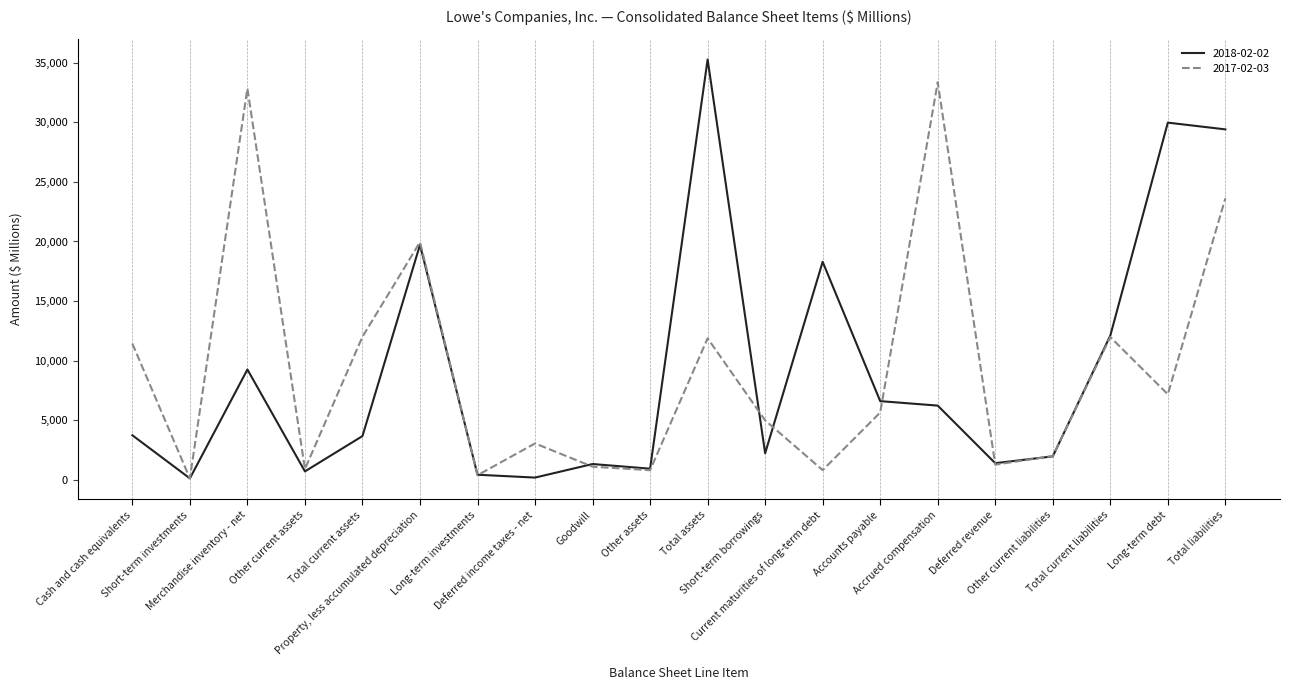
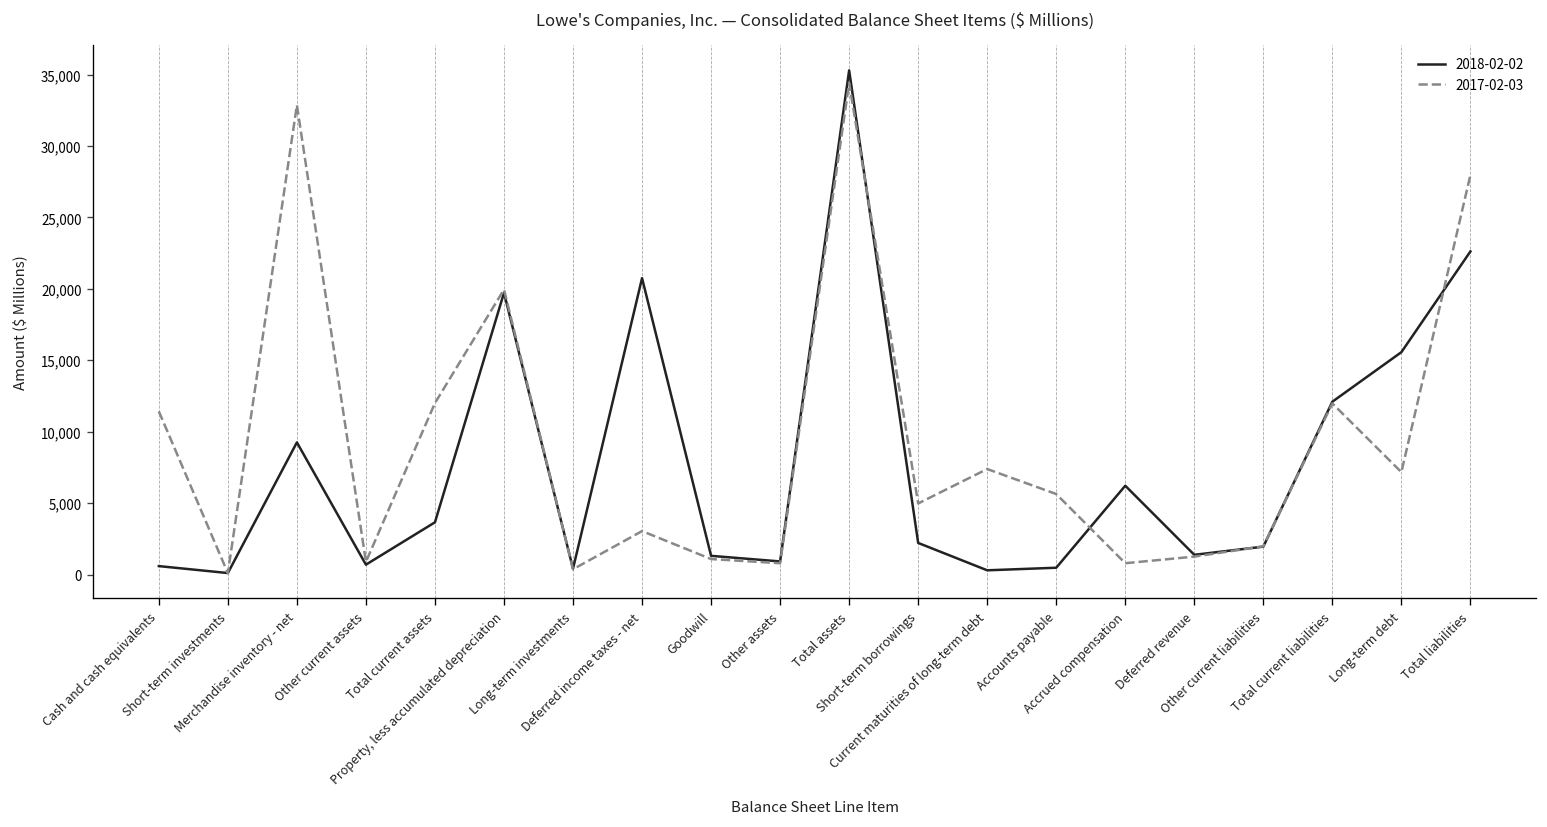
  {
    "2018-02-02": {
-     "Cash and cash equivalents": "3,700",
+     "Cash and cash equivalents": "600",
      "Merchandise inventory - net": "9,200",
      "Total current assets": "3,700",
      "Property, less accumulated depreciation": "19,700",
-     "Deferred income taxes - net": "200",
+     "Deferred income taxes - net": "20,700",
      "Goodwill": "1,300",
      "Total assets": "35,300",
      "Short-term borrowings": "2,200",
-     "Current maturities of long-term debt": "18,300",
-     "Accounts payable": "6,600",
+     "Current maturities of long-term debt": "300",
+     "Accounts payable": "500",
      "Accrued compensation": "6,200",
-     "Long-term debt": "30,000",
-     "Total liabilities": "29,400"
+     "Long-term debt": "15,600",
+     "Total liabilities": "22,600"
    },
    "2017-02-03": {
      "Cash and cash equivalents": "11,400",
      "Merchandise inventory - net": "32,900",
      "Total current assets": "12,000",
      "Property, less accumulated depreciation": "19,900",
      "Deferred income taxes - net": "3,000",
      "Goodwill": "1,100",
-     "Total assets": "11,900",
+     "Total assets": "34,400",
      "Short-term borrowings": "5,000",
-     "Current maturities of long-term debt": "800",
+     "Current maturities of long-term debt": "7,400",
      "Accounts payable": "5,600",
-     "Accrued compensation": "33,400",
+     "Accrued compensation": "800",
      "Long-term debt": "7,200",
-     "Total liabilities": "23,600"
+     "Total liabilities": "28,000"
    }
  }
